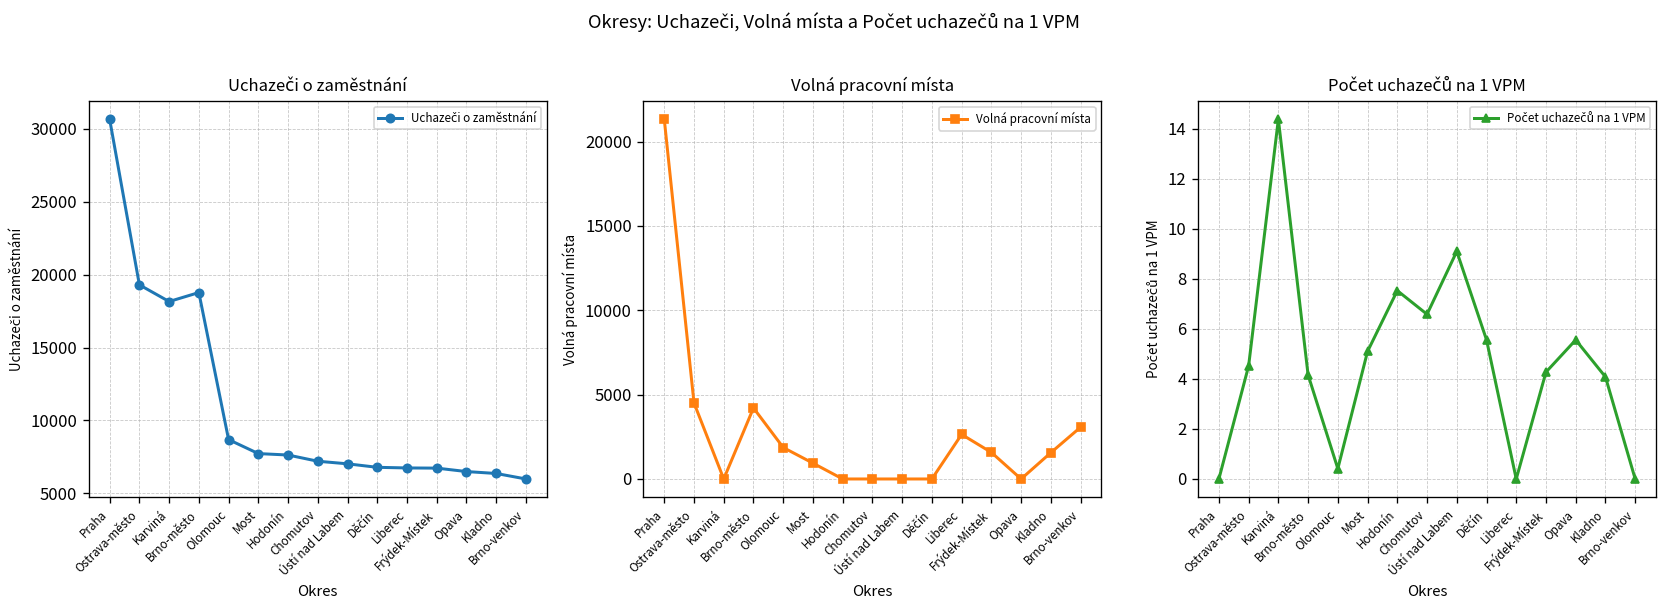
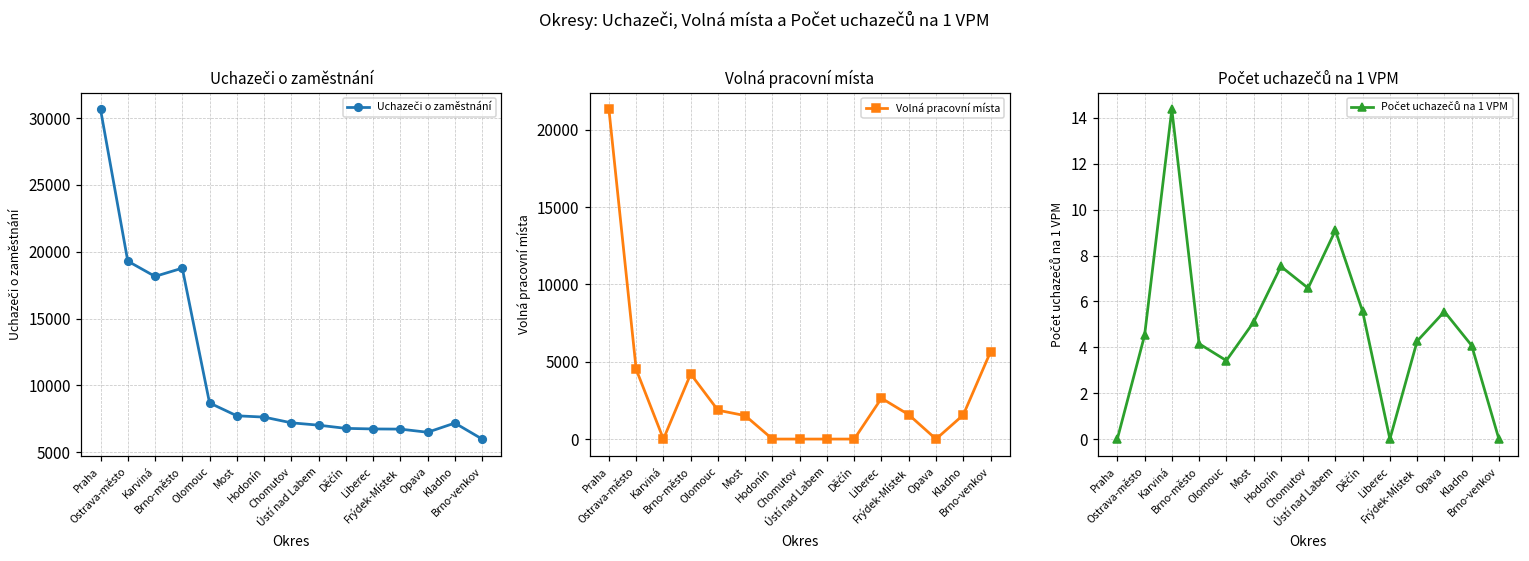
  {
    "Uchazeči o zaměstnání": {
      "Praha": 30700,
      "Ostrava-město": 19300,
      "Karviná": 18200,
      "Brno-město": 18800,
      "Olomouc": 8700,
      "Most": 7700,
      "Hodonín": 7600,
      "Chomutov": 7200,
      "Ústí nad Labem": 7000,
      "Děčín": 6800,
      "Liberec": 6700,
      "Frýdek-Místek": 6700,
      "Opava": 6500,
-     "Kladno": 6400,
+     "Kladno": 7200,
      "Brno-venkov": 6000
    },
    "Volná pracovní místa": {
      "Praha": 21300,
      "Ostrava-město": 4500,
      "Karviná": 0,
      "Brno-město": 4200,
      "Olomouc": 1900,
-     "Most": 900,
+     "Most": 1500,
      "Hodonín": 0,
      "Chomutov": 0,
      "Ústí nad Labem": 0,
      "Děčín": 0,
      "Liberec": 2600,
      "Frýdek-Místek": 1600,
      "Opava": 0,
      "Kladno": 1600,
-     "Brno-venkov": 3100
+     "Brno-venkov": 5600
    },
    "Počet uchazečů na 1 VPM": {
      "Praha": 0.0,
      "Ostrava-město": 4.5,
      "Karviná": 14.4,
      "Brno-město": 4.2,
-     "Olomouc": 0.4,
+     "Olomouc": 3.4,
      "Most": 5.1,
      "Hodonín": 7.5,
      "Chomutov": 6.6,
      "Ústí nad Labem": 9.1,
      "Děčín": 5.6,
      "Liberec": 0.0,
      "Frýdek-Místek": 4.3,
      "Opava": 5.6,
      "Kladno": 4.1,
      "Brno-venkov": 0.0
    }
  }
